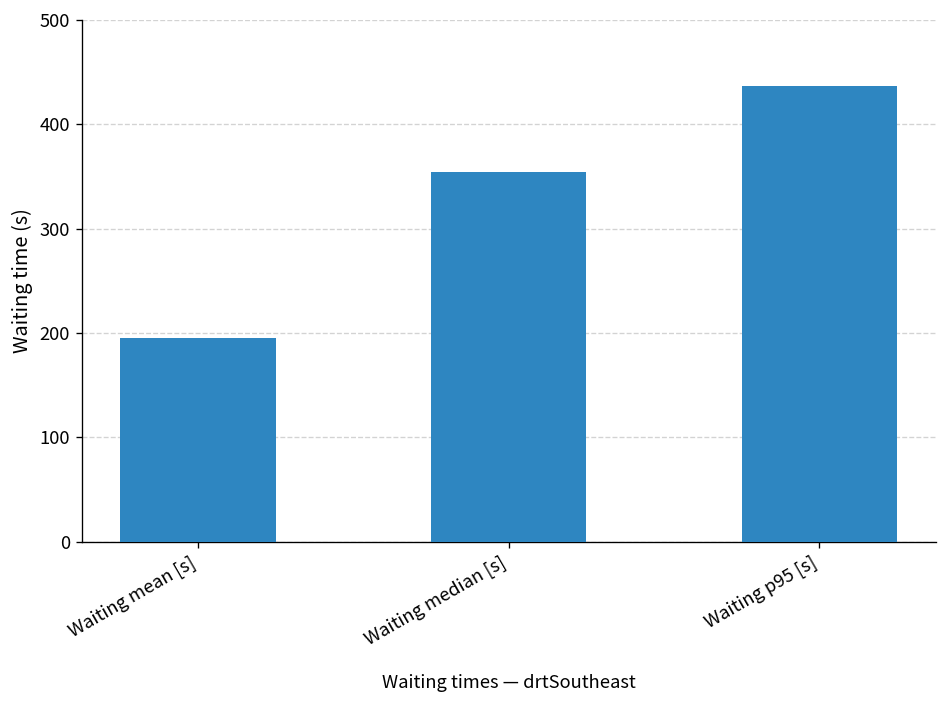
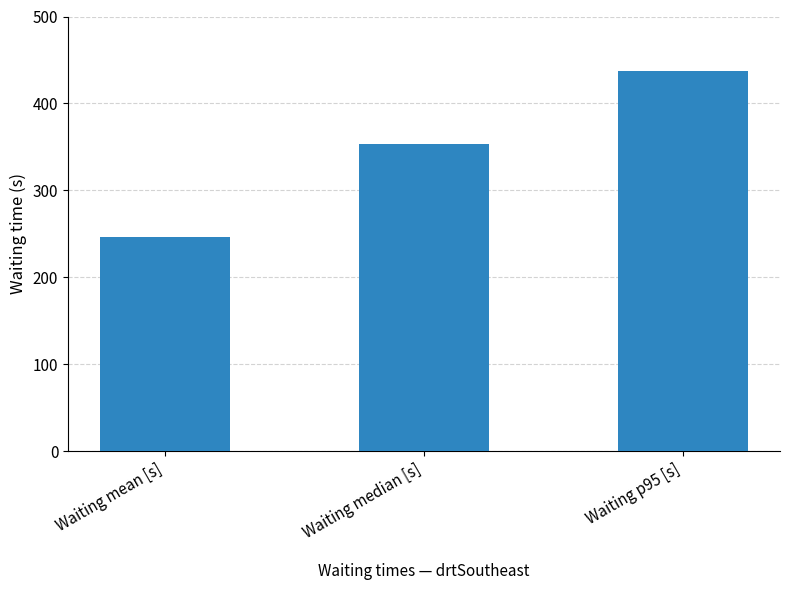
  {
-   "Waiting mean [s]": 200,
+   "Waiting mean [s]": 250,
    "Waiting median [s]": 350,
    "Waiting p95 [s]": 440
  }
